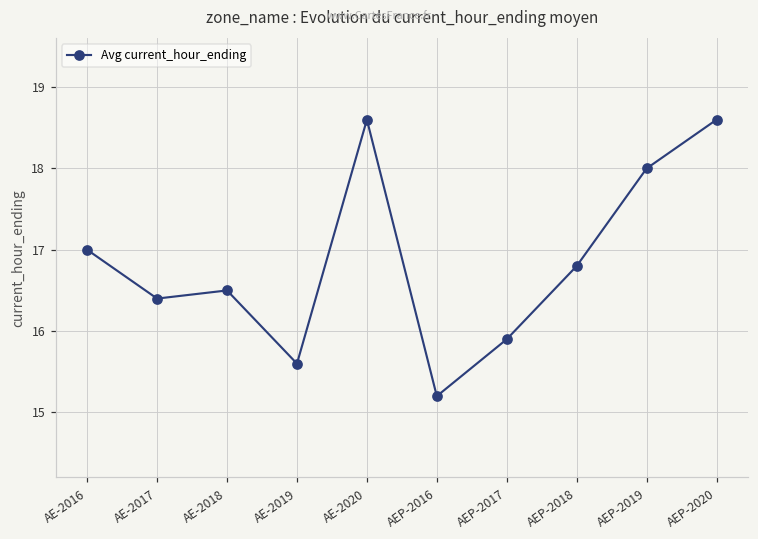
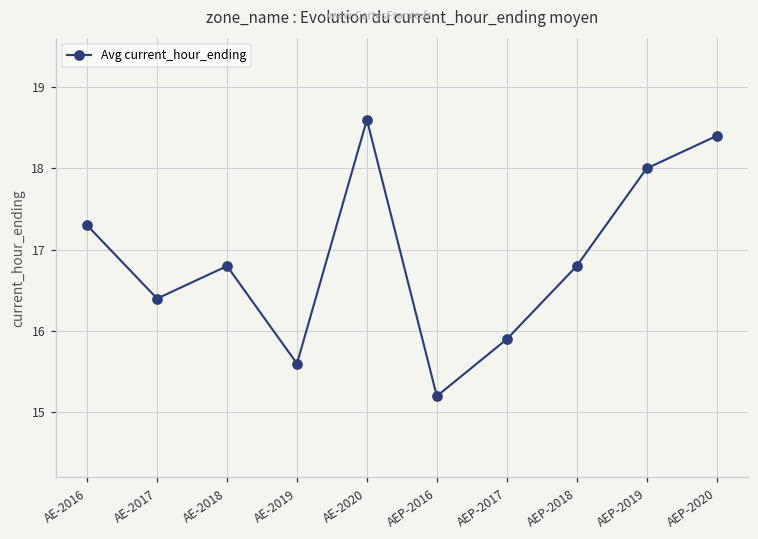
  {
-   "AE-2016": 17.0,
+   "AE-2016": 17.3,
    "AE-2017": 16.4,
-   "AE-2018": 16.5,
+   "AE-2018": 16.8,
    "AE-2019": 15.6,
    "AE-2020": 18.6,
    "AEP-2016": 15.2,
    "AEP-2017": 15.9,
    "AEP-2018": 16.8,
    "AEP-2019": 18.0,
-   "AEP-2020": 18.6
+   "AEP-2020": 18.4
  }
